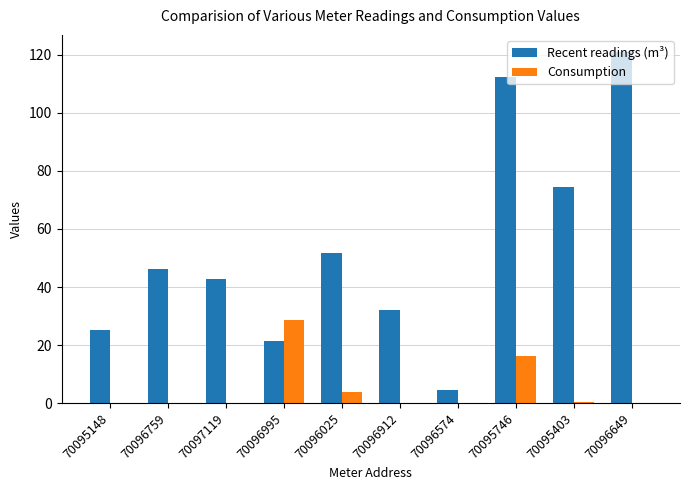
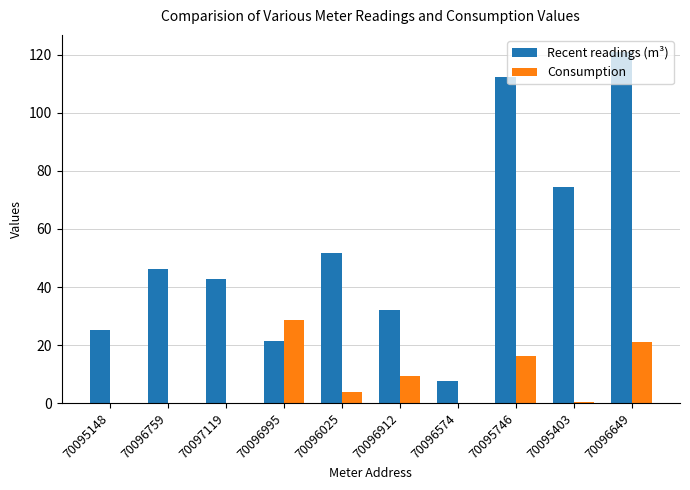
  {
    "Recent readings (m³)": {
      "70095148": 25,
      "70096759": 46,
      "70097119": 43,
      "70096995": 22,
      "70096025": 52,
      "70096912": 32,
-     "70096574": 4,
+     "70096574": 8,
      "70095746": 112,
      "70095403": 74
    },
    "Consumption": {
      "70095148": 0,
      "70096995": 29,
      "70096025": 4,
-     "70096912": 0,
+     "70096912": 9,
      "70096574": 0,
      "70095746": 16,
-     "70096649": 0
+     "70096649": 21
    }
  }
